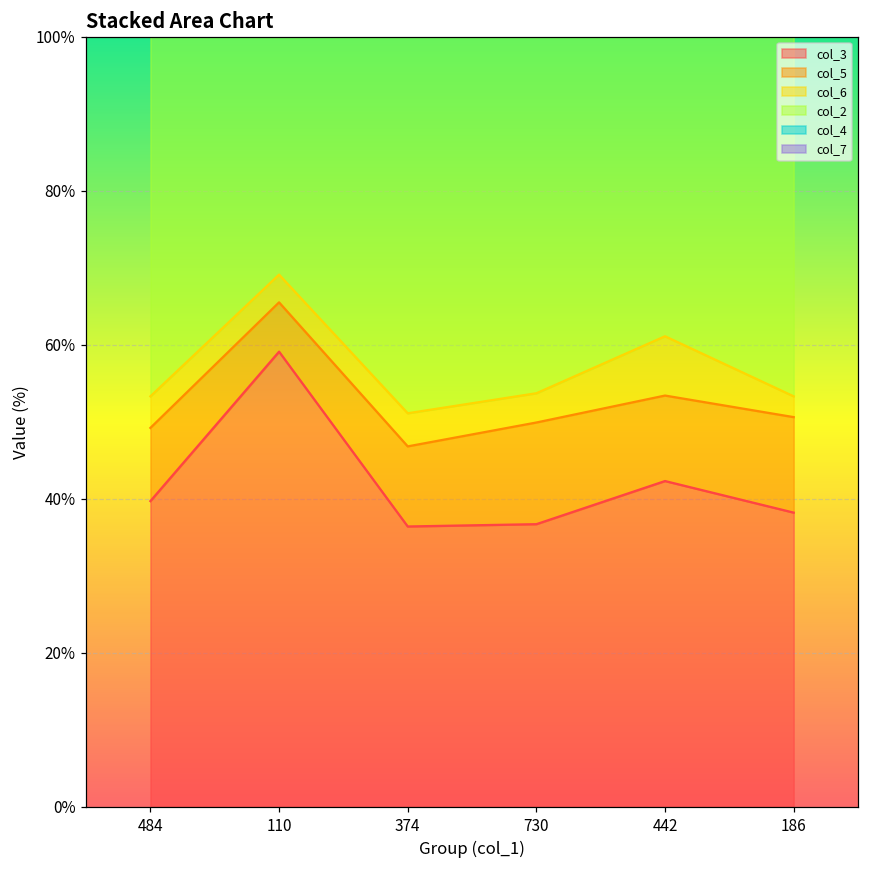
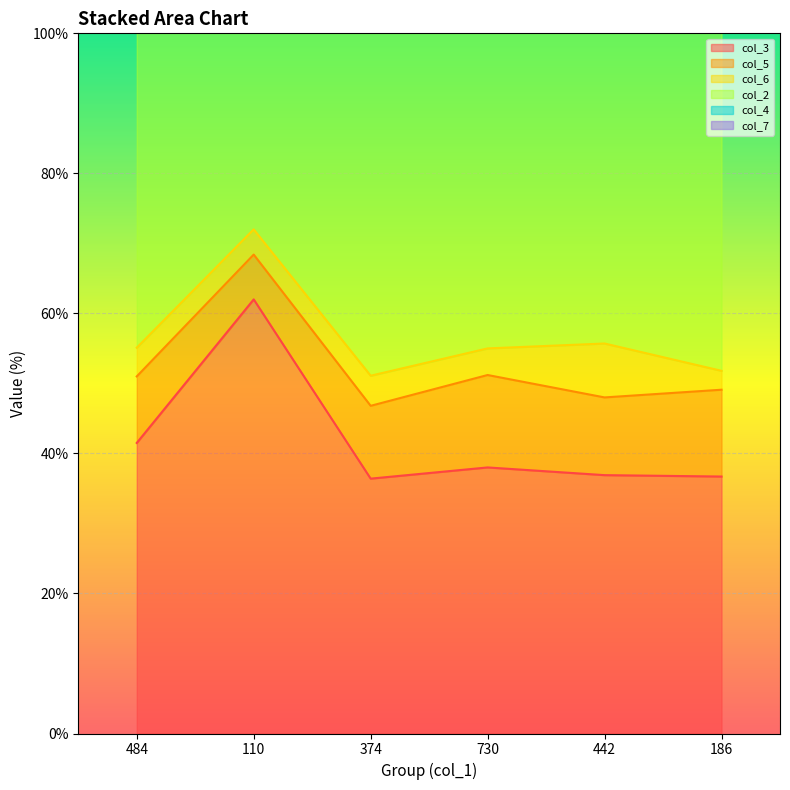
  {
    "col_3": {
-     "484": "40%",
-     "110": "59%",
+     "484": "42%",
+     "110": "62%",
      "374": "36%",
-     "730": "37%",
-     "442": "42%",
-     "186": "38%"
+     "730": "38%",
+     "442": "37%",
+     "186": "37%"
    }
  }
